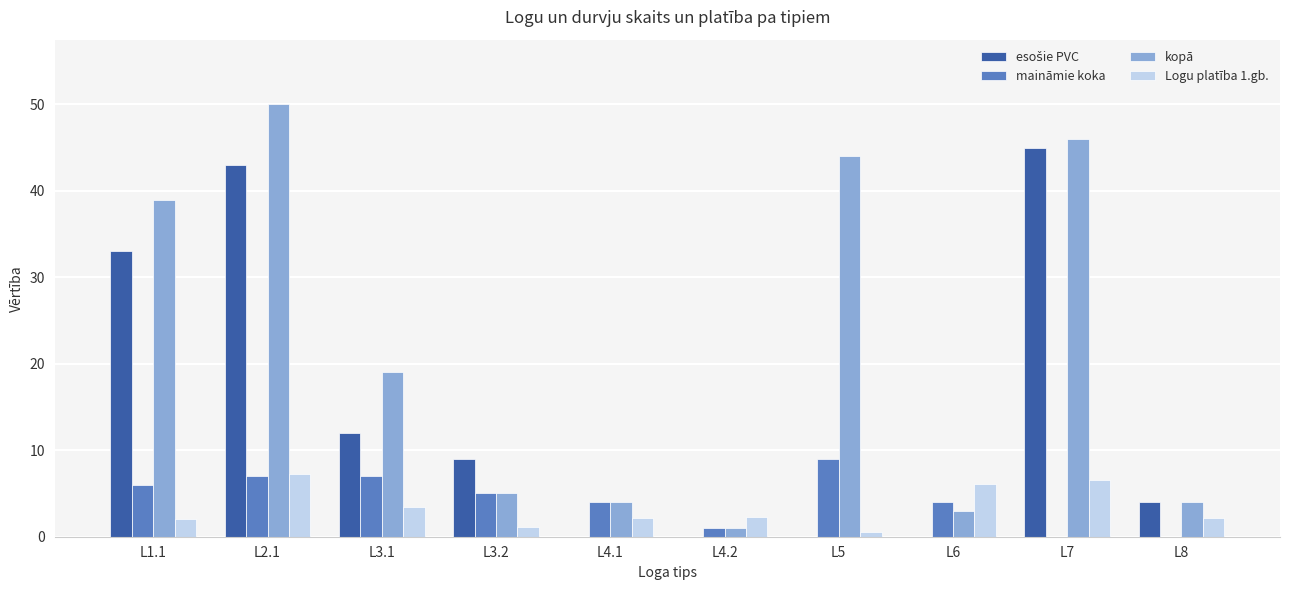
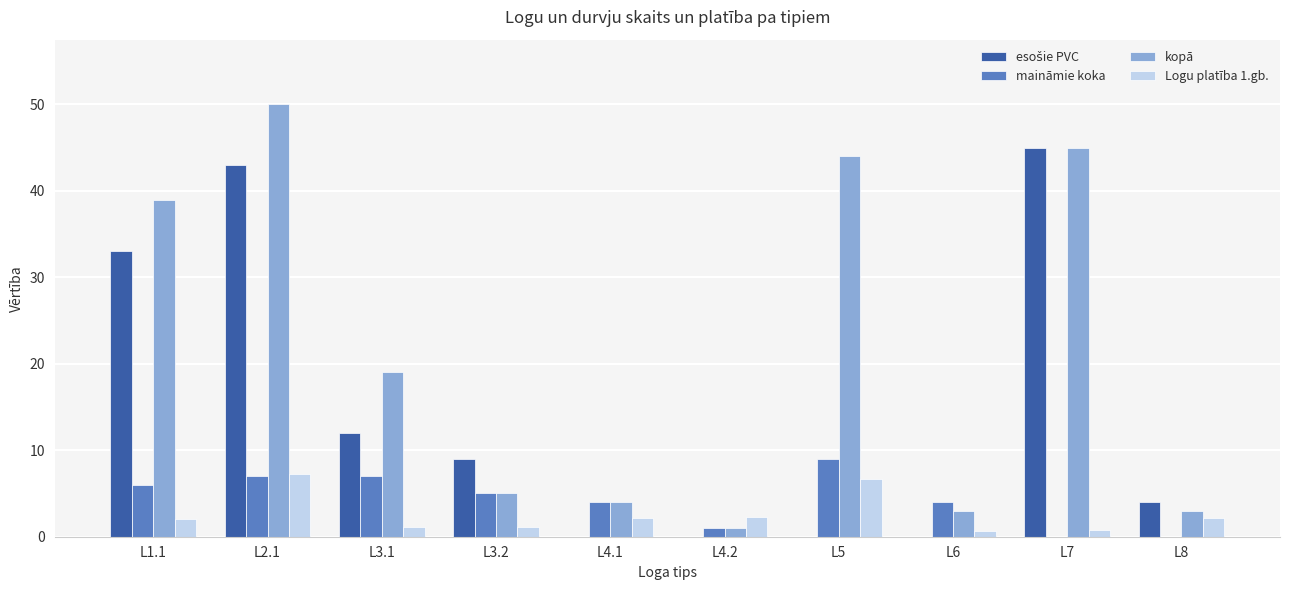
  {
    "kopā": {
      "L1.1": 39,
      "L2.1": 50,
      "L3.1": 19,
      "L3.2": 5,
      "L4.1": 4,
      "L4.2": 1,
      "L5": 44,
      "L6": 3,
-     "L7": 46,
-     "L8": 4
+     "L7": 45,
+     "L8": 3
    },
    "Logu platība 1.gb.": {
      "L1.1": 2,
      "L2.1": 7,
-     "L3.1": 3,
+     "L3.1": 1,
      "L3.2": 1,
      "L4.1": 2,
      "L4.2": 2,
-     "L5": 1,
-     "L6": 6,
-     "L7": 7,
+     "L5": 7,
+     "L6": 1,
+     "L7": 1,
      "L8": 2
    }
  }
